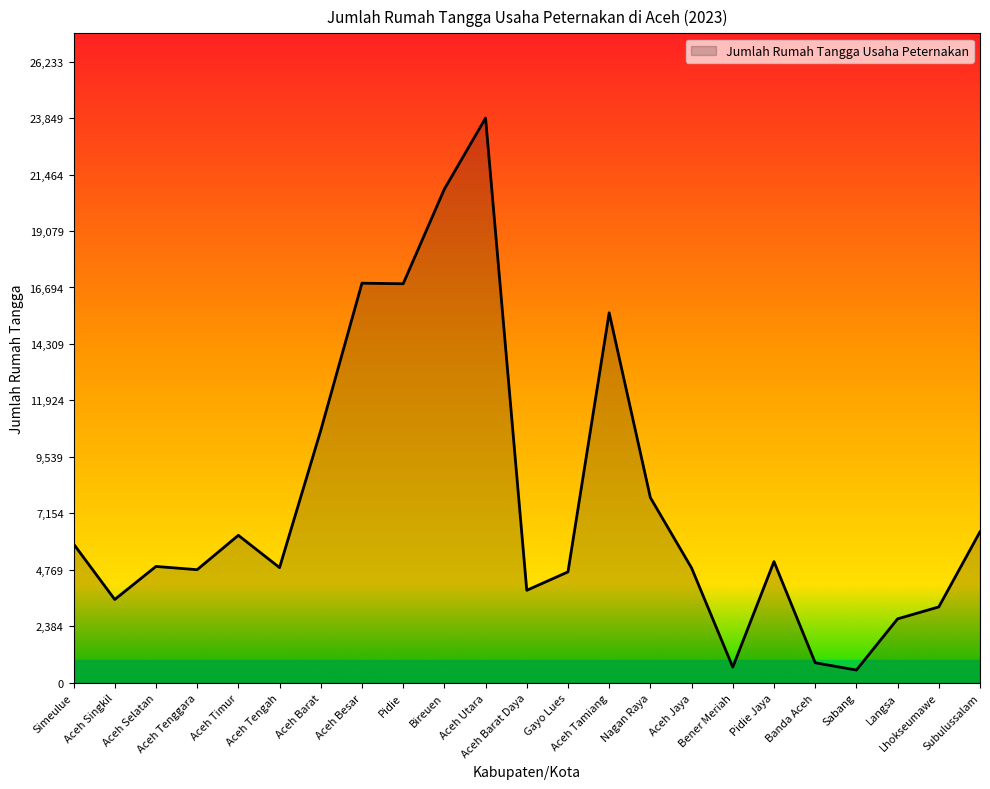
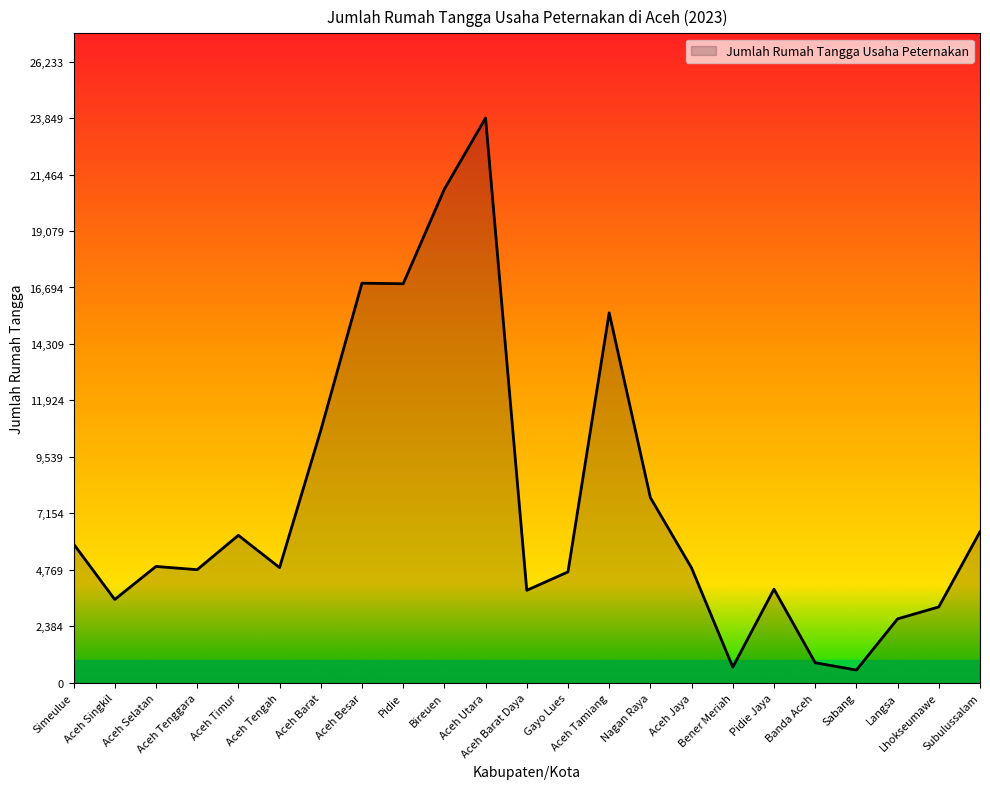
  {
    "Jumlah Rumah Tangga Usaha Peternakan": {
      "Simeulue": "5,900",
      "Aceh Singkil": "3,500",
      "Aceh Selatan": "4,900",
      "Aceh Tenggara": "4,800",
      "Aceh Timur": "6,200",
      "Aceh Tengah": "4,900",
      "Aceh Barat": "10,700",
      "Aceh Besar": "16,900",
      "Pidie": "16,900",
      "Bireuen": "20,800",
      "Aceh Utara": "23,800",
      "Aceh Barat Daya": "3,900",
      "Gayo Lues": "4,700",
      "Aceh Tamiang": "15,600",
      "Nagan Raya": "7,800",
      "Aceh Jaya": "4,800",
      "Bener Meriah": "700",
-     "Pidie Jaya": "5,100",
+     "Pidie Jaya": "4,000",
      "Banda Aceh": "800",
      "Sabang": "500",
      "Langsa": "2,700",
      "Lhokseumawe": "3,200",
      "Subulussalam": "6,400"
    }
  }
